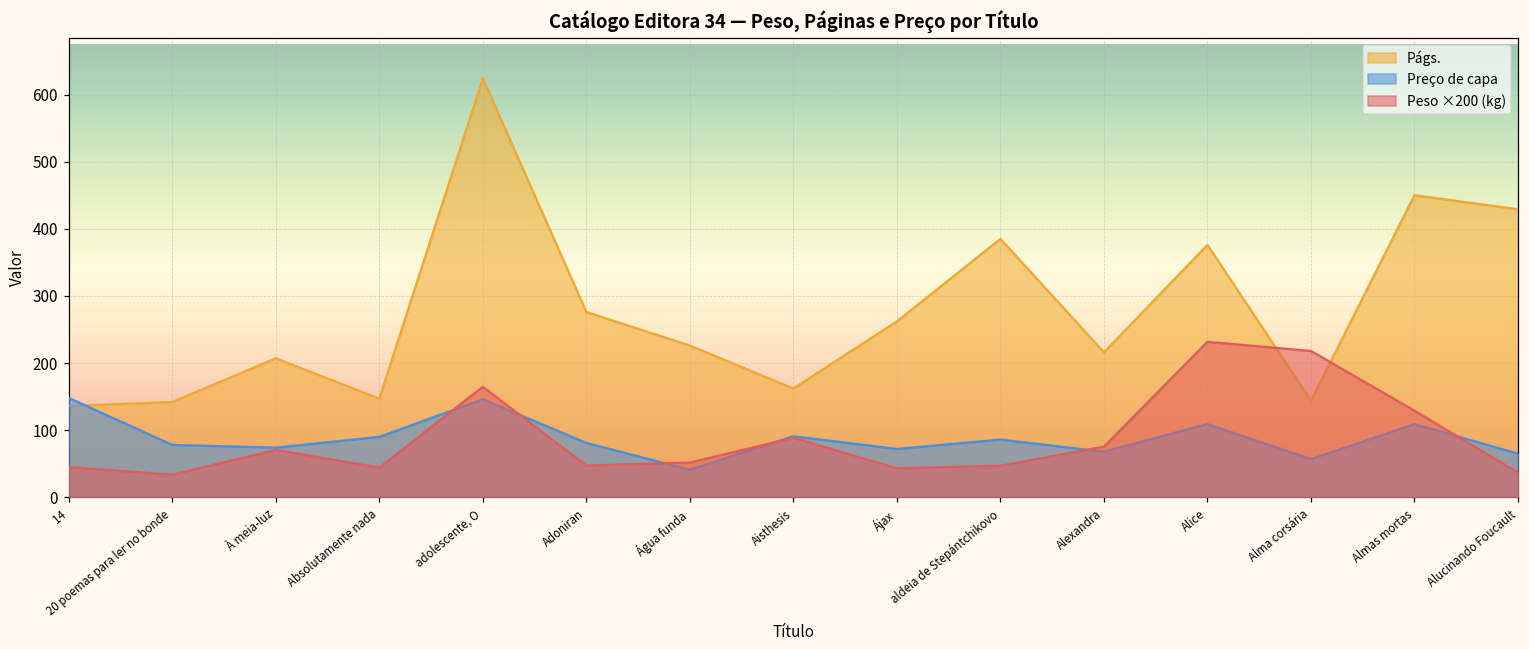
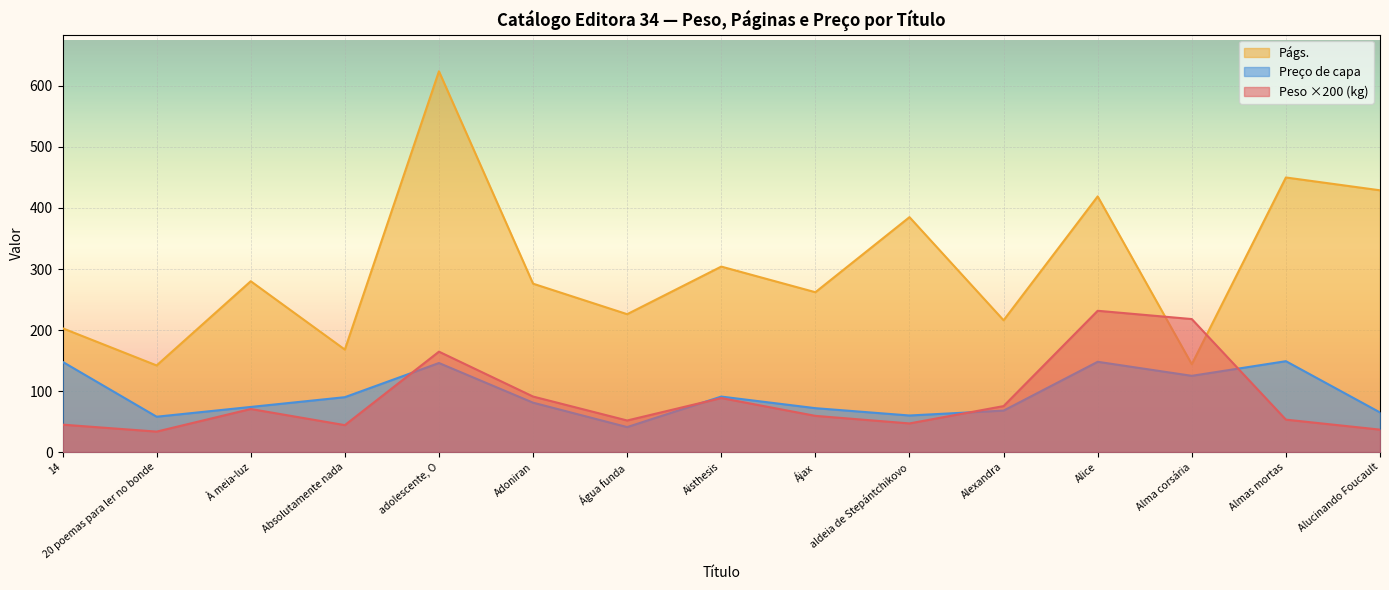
  {
    "Págs.": {
-     "14": 140,
+     "14": 200,
      "20 poemas para ler no bonde": 140,
-     "À meia-luz": 210,
-     "Absolutamente nada": 150,
+     "À meia-luz": 280,
+     "Absolutamente nada": 170,
      "adolescente, O": 620,
      "Adoniran": 280,
      "Água funda": 230,
-     "Aisthesis": 160,
+     "Aisthesis": 300,
      "Ájax": 260,
      "aldeia de Stepántchikovo": 390,
      "Alexandra": 220,
-     "Alice": 380,
+     "Alice": 420,
      "Alma corsária": 140,
      "Almas mortas": 450,
      "Alucinando Foucault": 430
    },
    "Preço de capa": {
      "14": 150,
-     "20 poemas para ler no bonde": 80,
+     "20 poemas para ler no bonde": 60,
      "Absolutamente nada": 90,
      "adolescente, O": 150,
      "Adoniran": 80,
      "Água funda": 40,
      "Ájax": 70,
-     "aldeia de Stepántchikovo": 90,
+     "aldeia de Stepántchikovo": 60,
      "Alexandra": 70,
-     "Alice": 110,
-     "Alma corsária": 60,
-     "Almas mortas": 110,
+     "Alice": 150,
+     "Alma corsária": 130,
+     "Almas mortas": 150,
      "Alucinando Foucault": 70
    },
    "Peso ×200 (kg)": {
      "14": 50,
      "20 poemas para ler no bonde": 30,
      "Absolutamente nada": 40,
      "adolescente, O": 160,
-     "Adoniran": 50,
+     "Adoniran": 90,
      "Água funda": 50,
-     "Ájax": 40,
+     "Ájax": 60,
      "aldeia de Stepántchikovo": 50,
      "Alexandra": 80,
      "Alice": 230,
      "Alma corsária": 220,
-     "Almas mortas": 130,
+     "Almas mortas": 50,
      "Alucinando Foucault": 40
    }
  }
